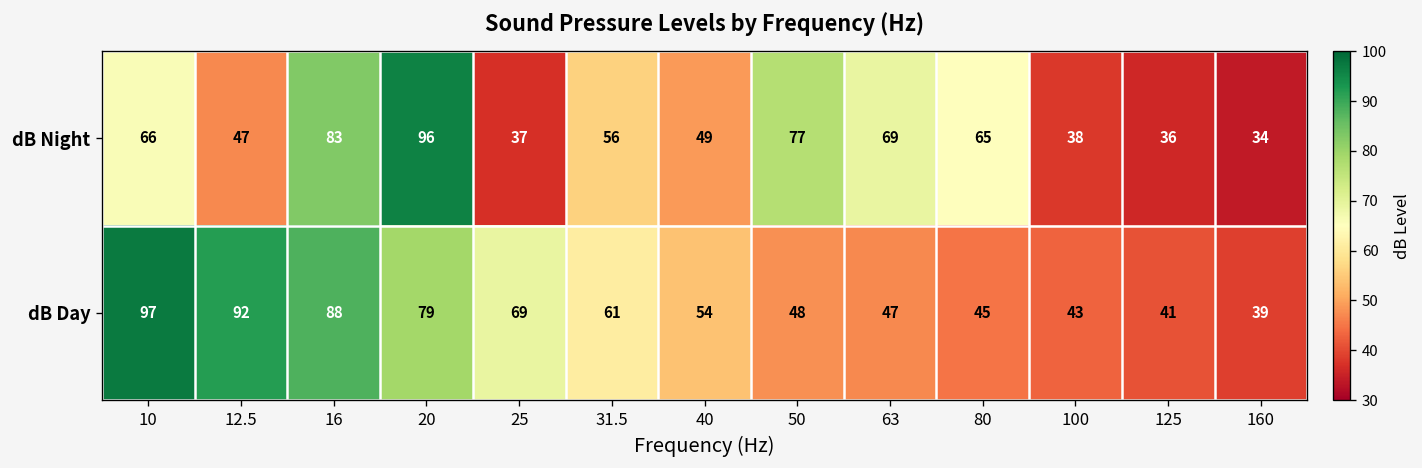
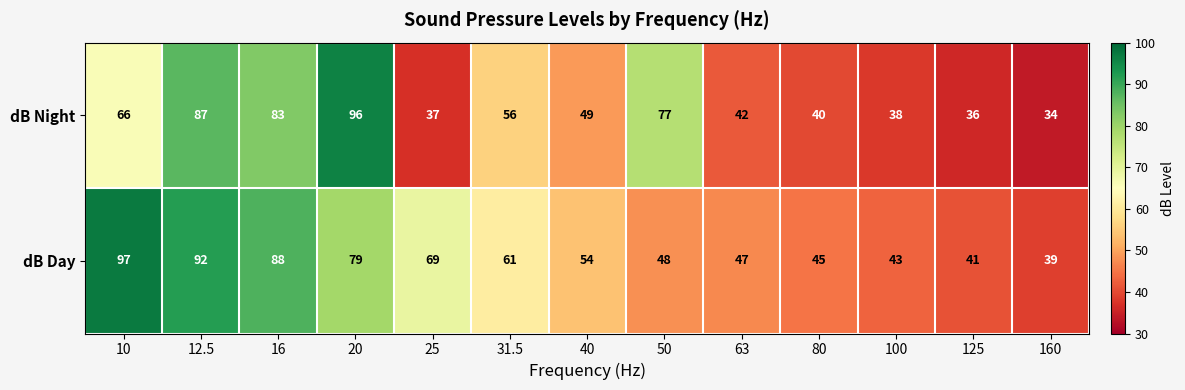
  {
    "dB Night": {
      "10": 66,
-     "12.5": 47,
+     "12.5": 87,
      "16": 83,
      "20": 96,
      "25": 37,
      "31.5": 56,
      "40": 49,
      "50": 77,
-     "63": 69,
-     "80": 65,
+     "63": 42,
+     "80": 40,
      "100": 38,
      "125": 36,
      "160": 34
    },
    "dB Day": {
      "10": 97,
      "12.5": 92,
      "16": 88,
      "20": 79,
      "25": 69,
      "31.5": 61,
      "40": 54,
      "50": 48,
      "63": 47,
      "80": 45,
      "100": 43,
      "125": 41,
      "160": 39
    }
  }
